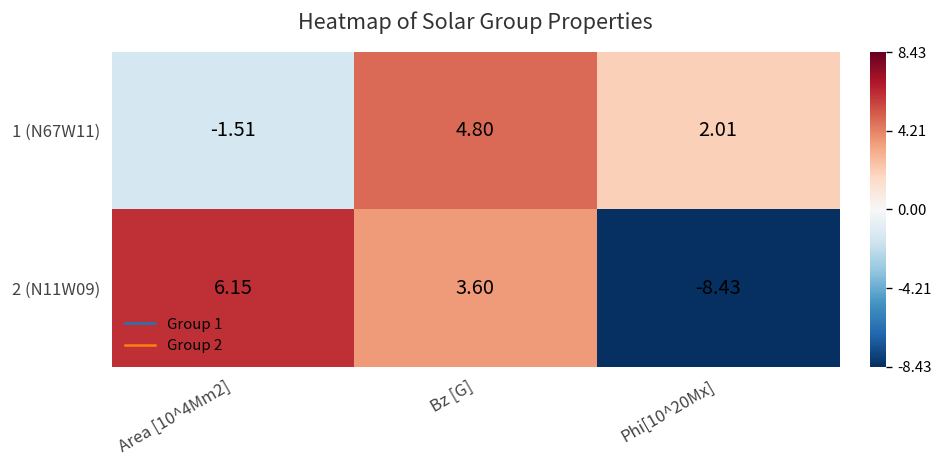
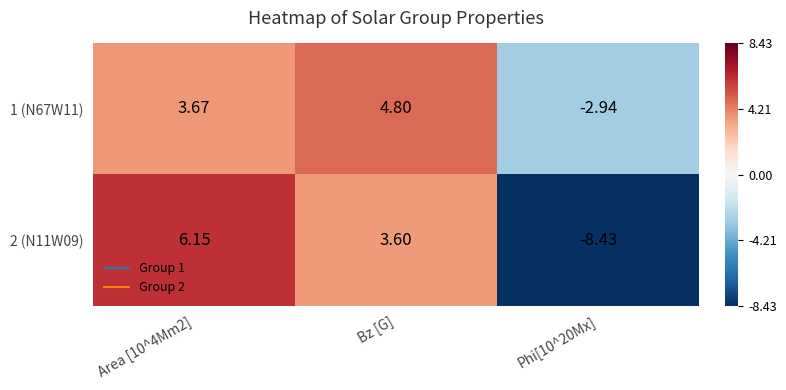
  {
    "1 (N67W11)": {
-     "Area [10^4Mm2]": -1.51,
+     "Area [10^4Mm2]": 3.67,
      "Bz [G]": 4.80,
-     "Phi[10^20Mx]": 2.01
+     "Phi[10^20Mx]": -2.94
    },
    "2 (N11W09)": {
      "Area [10^4Mm2]": 6.15,
      "Bz [G]": 3.60,
      "Phi[10^20Mx]": -8.43
    }
  }
